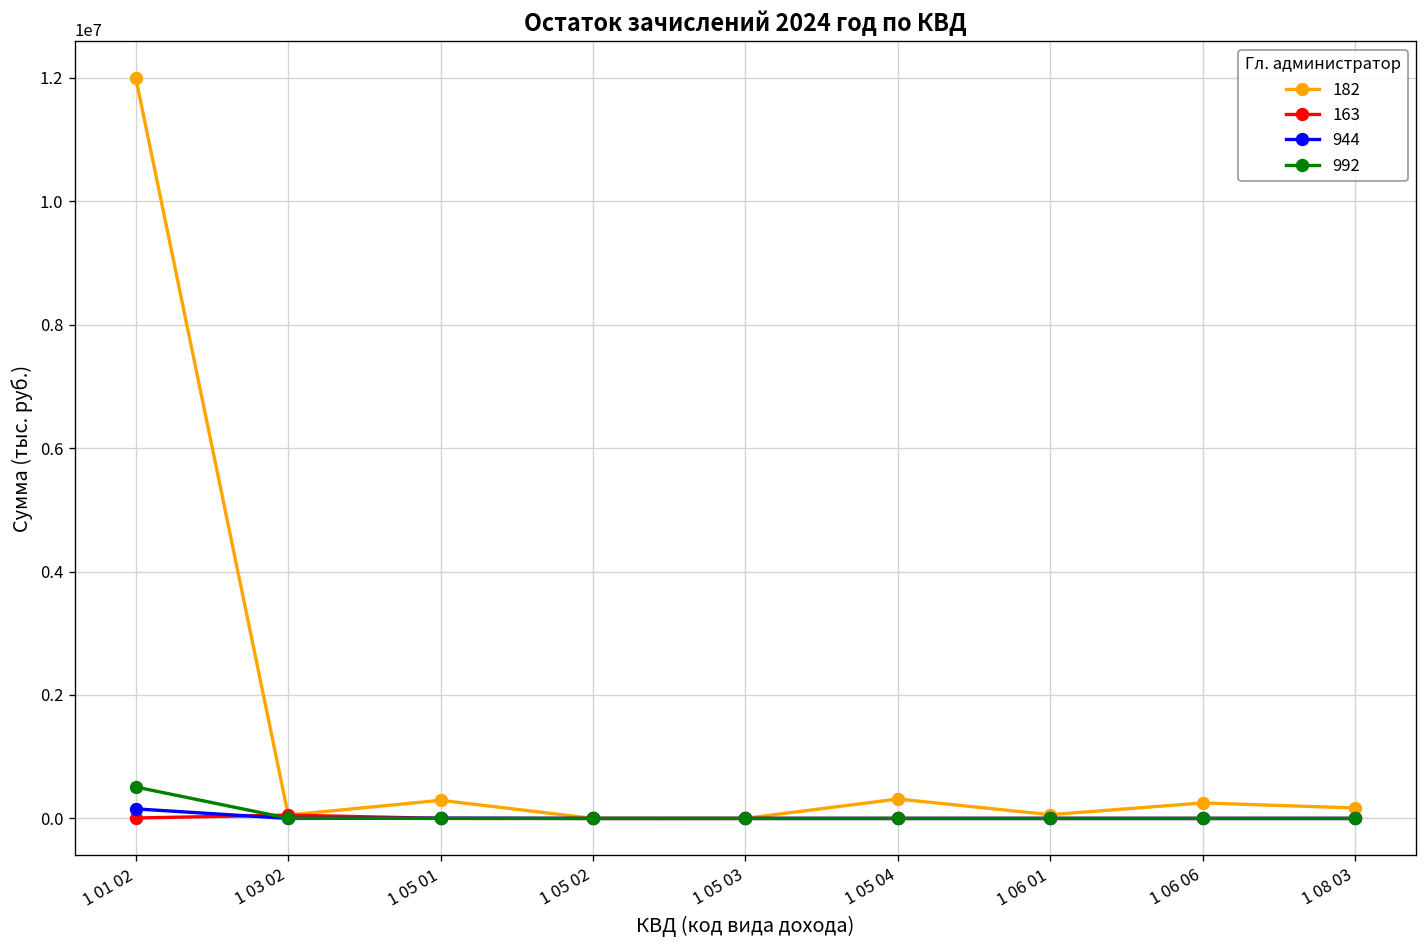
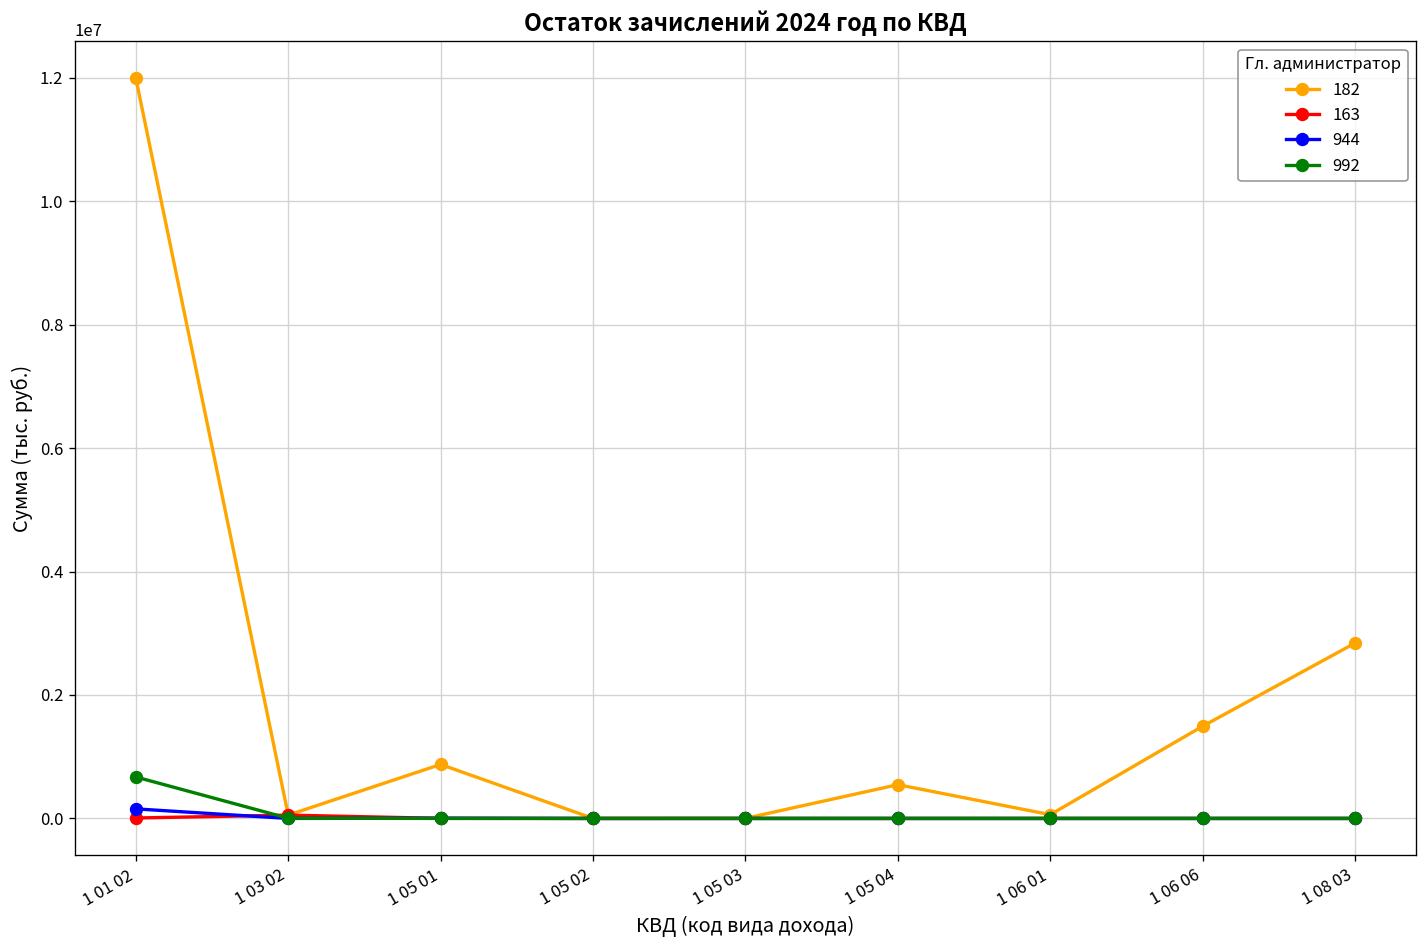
  {
    "182": {
      "1 01 02": 12000000,
-     "1 05 01": 300000,
-     "1 05 04": 300000,
+     "1 05 01": 900000,
+     "1 05 04": 500000,
      "1 06 01": 100000,
-     "1 06 06": 300000,
-     "1 08 03": 200000
+     "1 06 06": 1500000,
+     "1 08 03": 2800000
    },
    "163": {
      "1 01 02": 0
    },
    "944": {
      "1 01 02": 200000
    },
    "992": {
-     "1 01 02": 500000
+     "1 01 02": 700000
    }
  }
